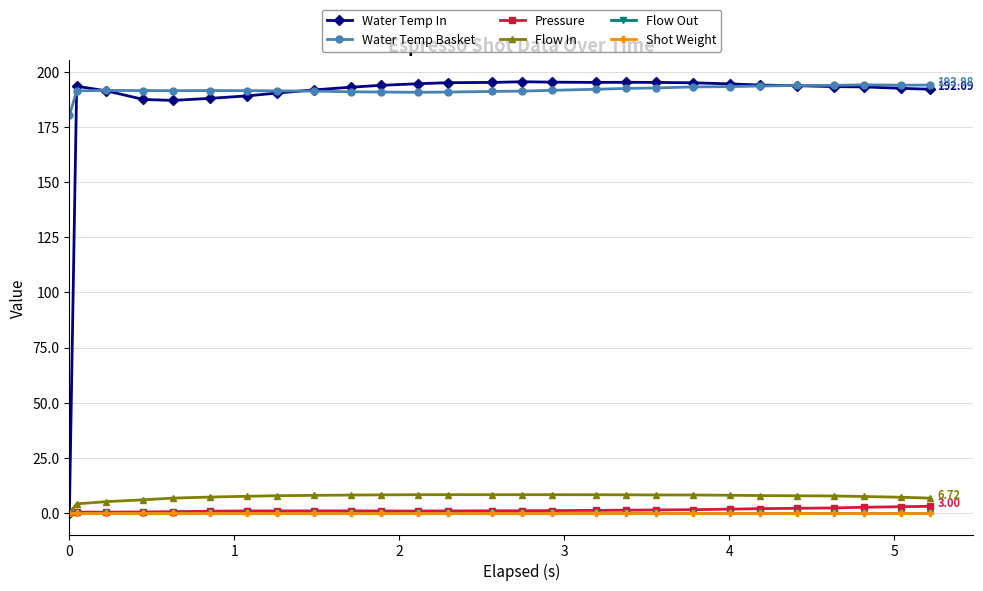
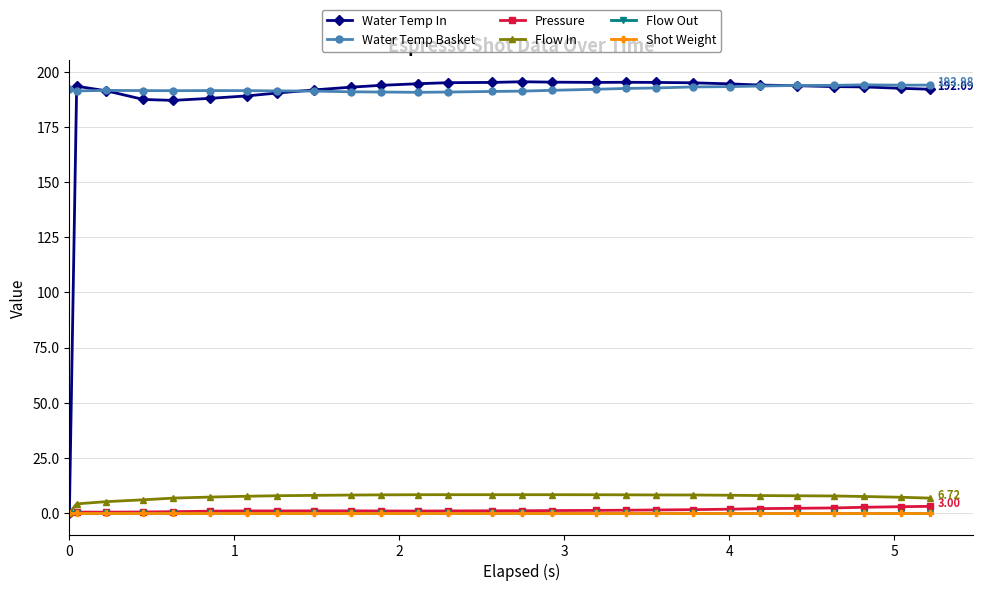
  {
    "Water Temp Basket": {
-     "0": 180
+     "0": 192
    }
  }
